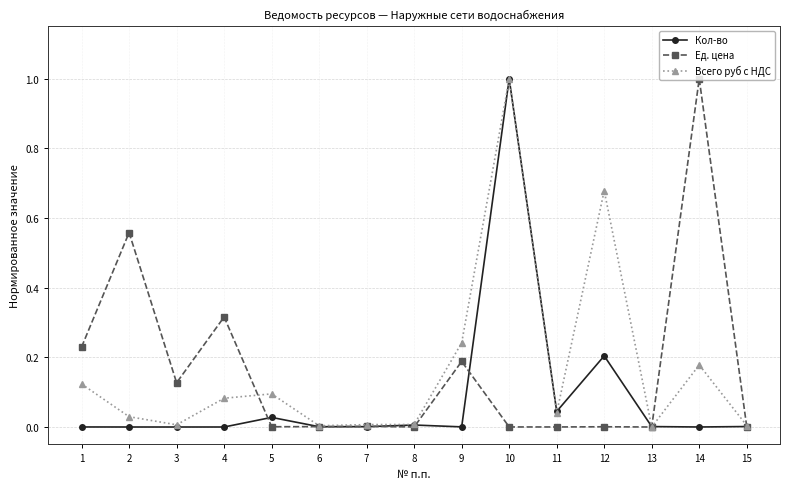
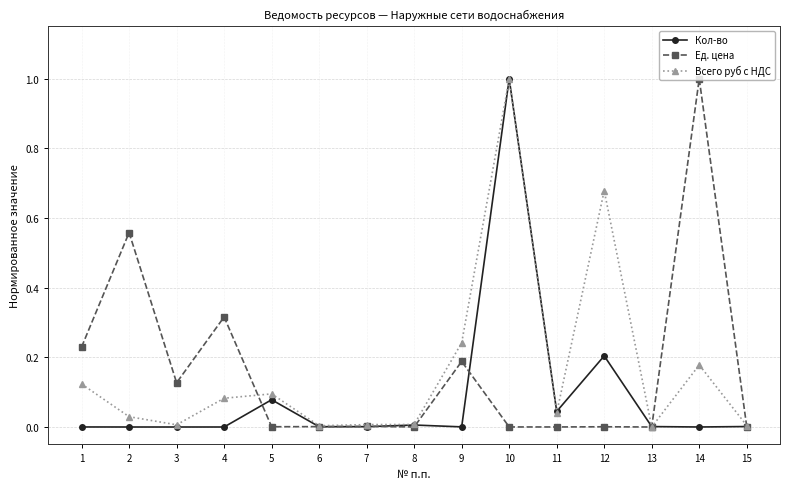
  {
    "Кол-во": {
      "1": 0.00,
      "2": 0.00,
      "4": 0.00,
-     "5": 0.03,
+     "5": 0.08,
      "9": 0.00,
      "12": 0.20,
      "14": 0.00
    },
    "Ед. цена": {
      "1": 0.23,
      "2": 0.56,
      "3": 0.13,
      "4": 0.32,
      "5": 0.00,
      "9": 0.19,
      "10": 0.00,
      "11": 0.00,
      "12": 0.00
    },
    "Всего руб с НДС": {
      "1": 0.12,
      "2": 0.03,
      "4": 0.08,
      "5": 0.10,
      "9": 0.24,
      "12": 0.68,
      "14": 0.18
    }
  }
